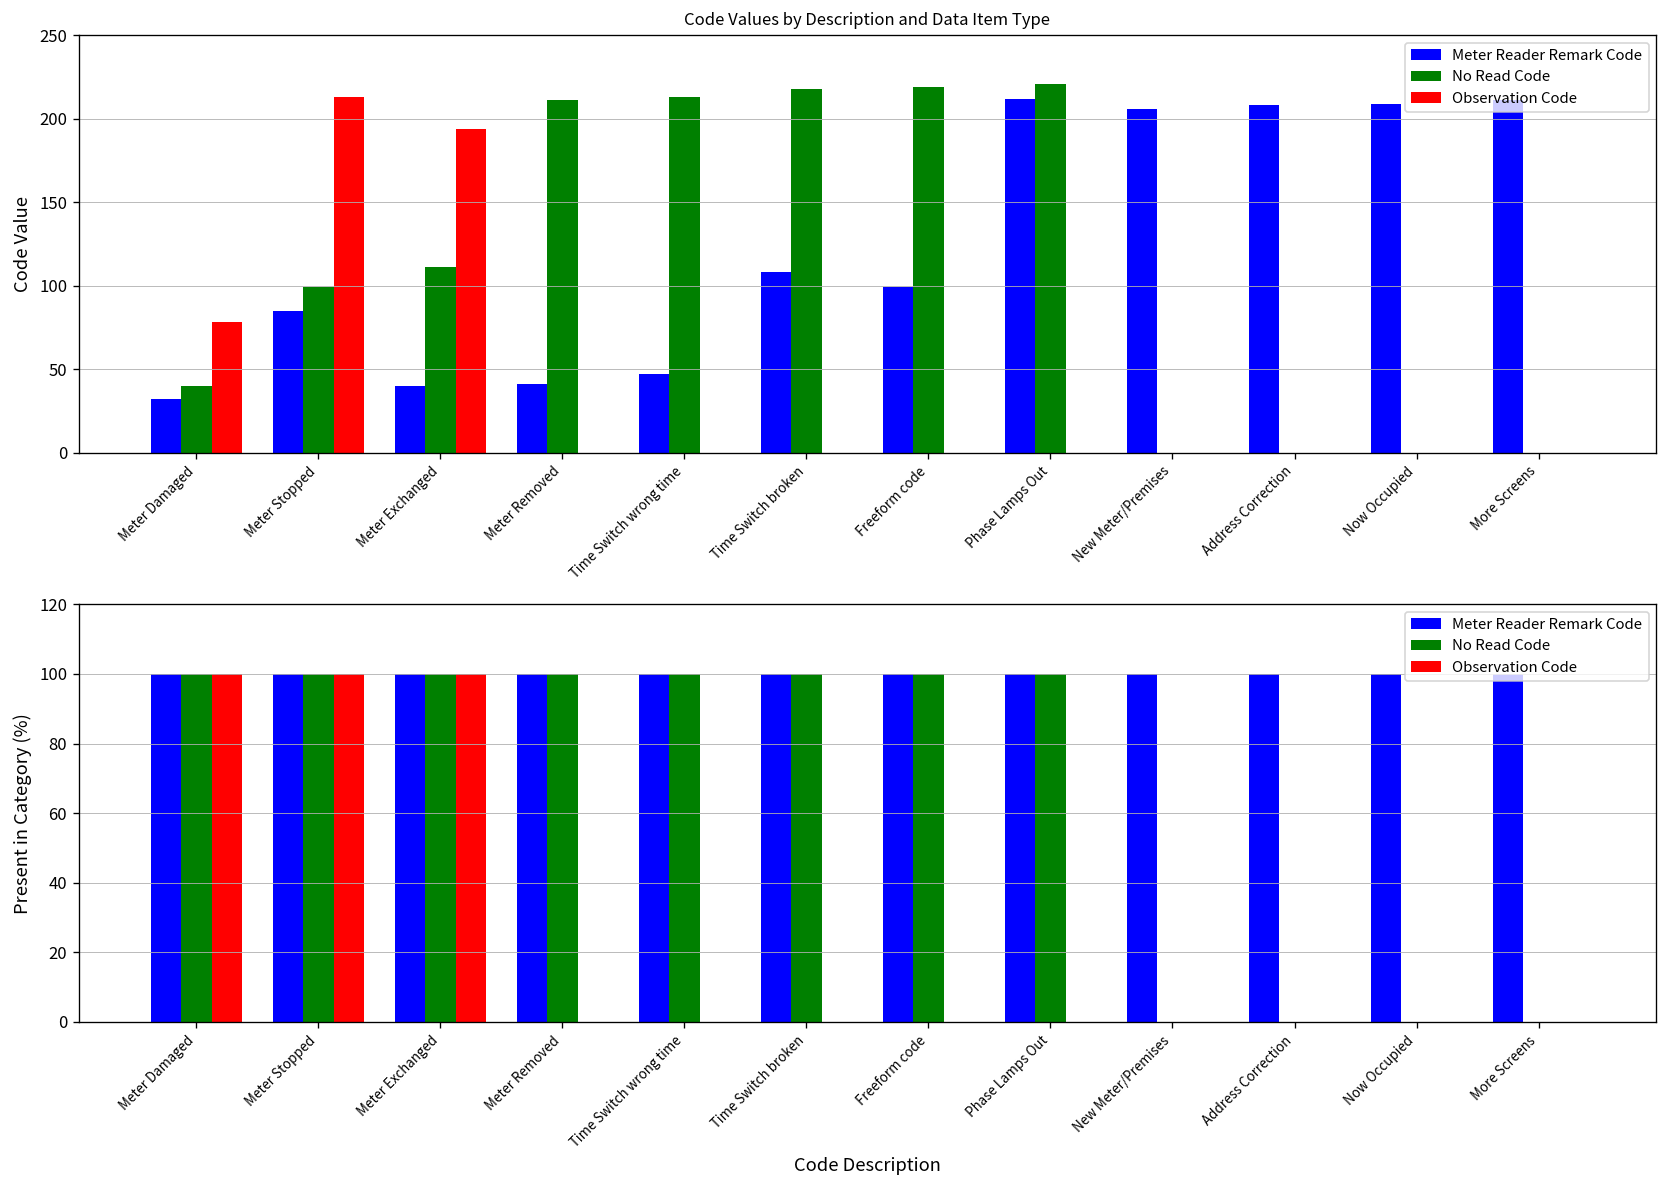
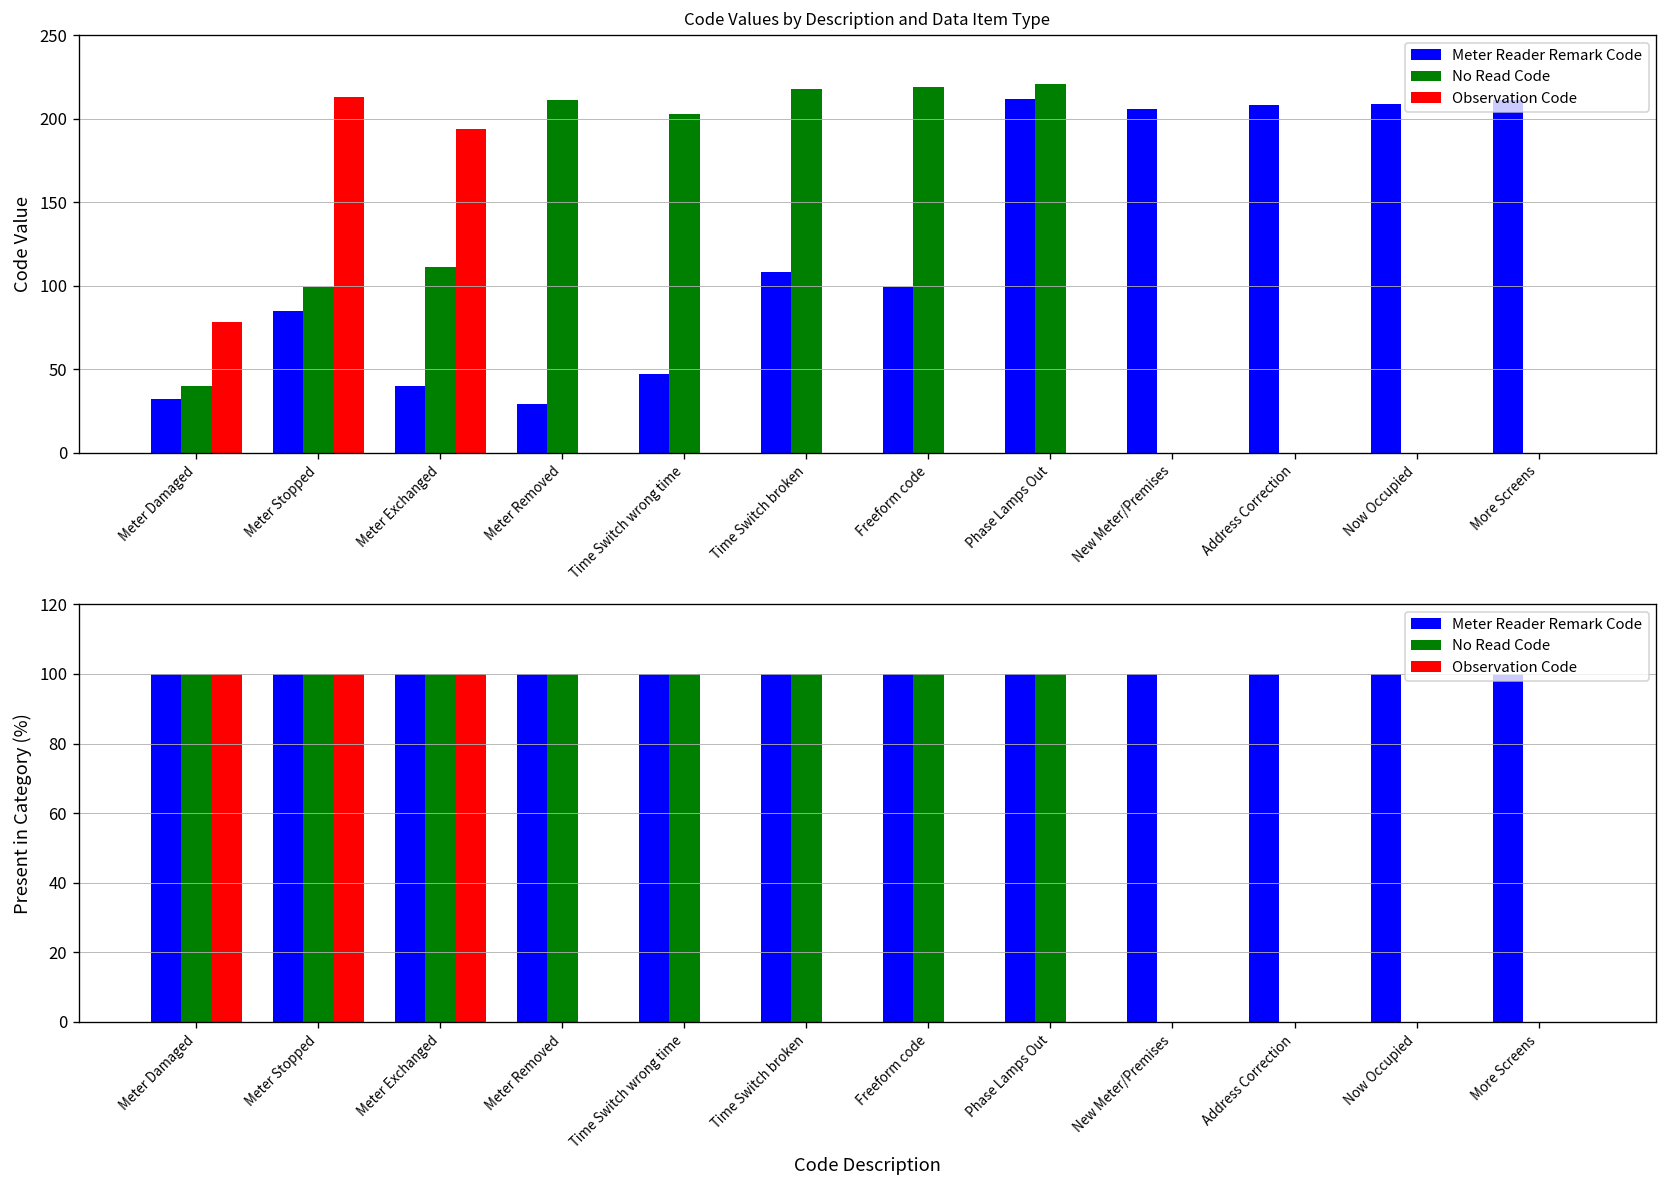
  {
    "Code Values by Description and Data Item Type": {
      "Meter Reader Remark Code": {
        "Meter Damaged": 32,
        "Meter Stopped": 85,
        "Meter Exchanged": 40,
-       "Meter Removed": 41,
+       "Meter Removed": 29,
        "Time Switch wrong time": 47,
        "Time Switch broken": 108,
        "Freeform code": 99,
        "Phase Lamps Out": 212,
        "New Meter/Premises": 206,
        "Address Correction": 208,
        "Now Occupied": 209
      },
      "No Read Code": {
        "Meter Damaged": 40,
        "Meter Stopped": 99,
        "Meter Exchanged": 111,
        "Meter Removed": 211,
-       "Time Switch wrong time": 213,
+       "Time Switch wrong time": 203,
        "Time Switch broken": 218,
        "Freeform code": 219,
        "Phase Lamps Out": 221,
        "New Meter/Premises": 0,
        "Address Correction": 0,
        "Now Occupied": 0,
        "More Screens": 0
      },
      "Observation Code": {
        "Meter Damaged": 78,
        "Meter Stopped": 213,
        "Meter Exchanged": 194,
        "Meter Removed": 0,
        "Time Switch wrong time": 0,
        "Time Switch broken": 0,
        "Freeform code": 0,
        "Phase Lamps Out": 0,
        "New Meter/Premises": 0,
        "Address Correction": 0,
        "Now Occupied": 0,
        "More Screens": 0
      }
    }
  }
